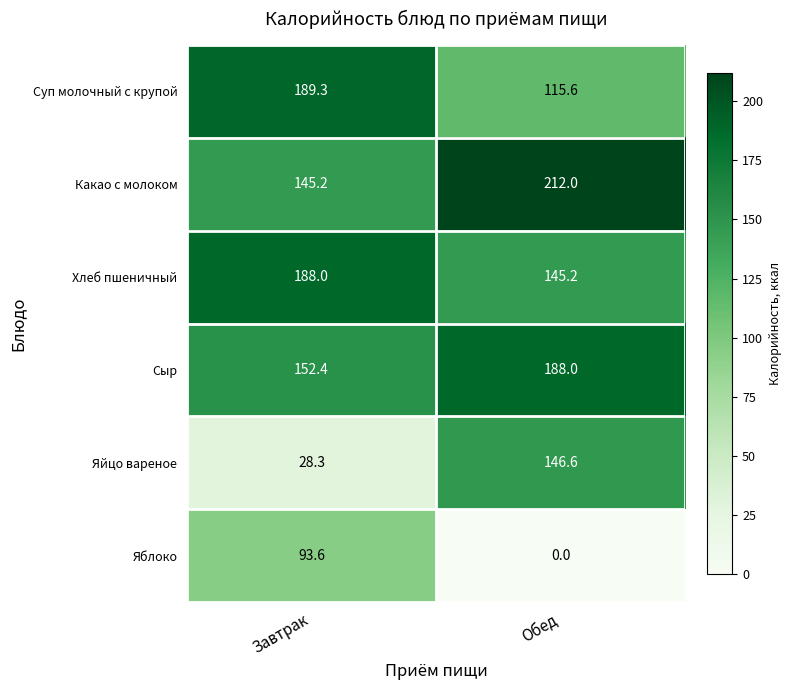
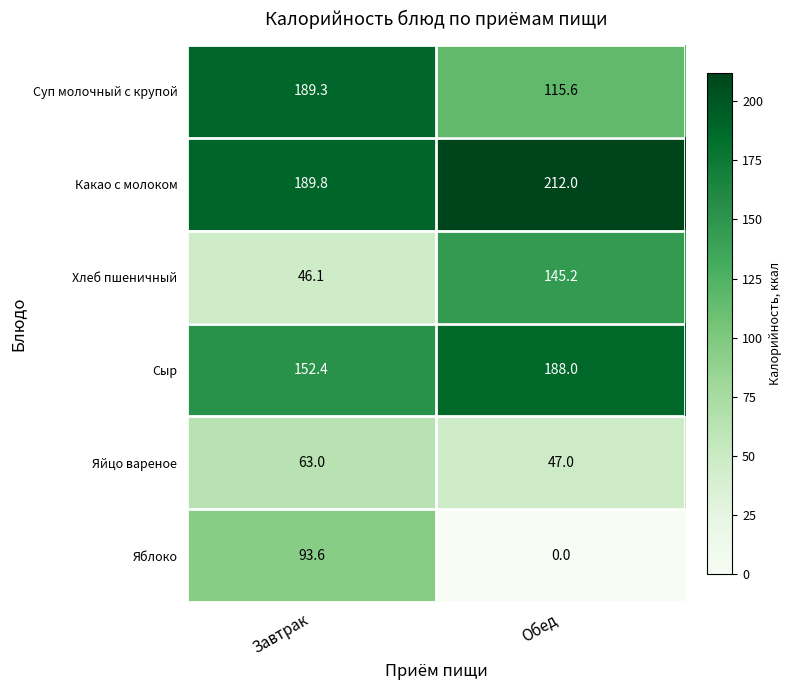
  {
    "Суп молочный с крупой": {
      "Завтрак": 189.3,
      "Обед": 115.6
    },
    "Какао с молоком": {
-     "Завтрак": 145.2,
+     "Завтрак": 189.8,
      "Обед": 212.0
    },
    "Хлеб пшеничный": {
-     "Завтрак": 188.0,
+     "Завтрак": 46.1,
      "Обед": 145.2
    },
    "Сыр": {
      "Завтрак": 152.4,
      "Обед": 188.0
    },
    "Яйцо вареное": {
-     "Завтрак": 28.3,
-     "Обед": 146.6
+     "Завтрак": 63.0,
+     "Обед": 47.0
    },
    "Яблоко": {
      "Завтрак": 93.6,
      "Обед": 0.0
    }
  }
